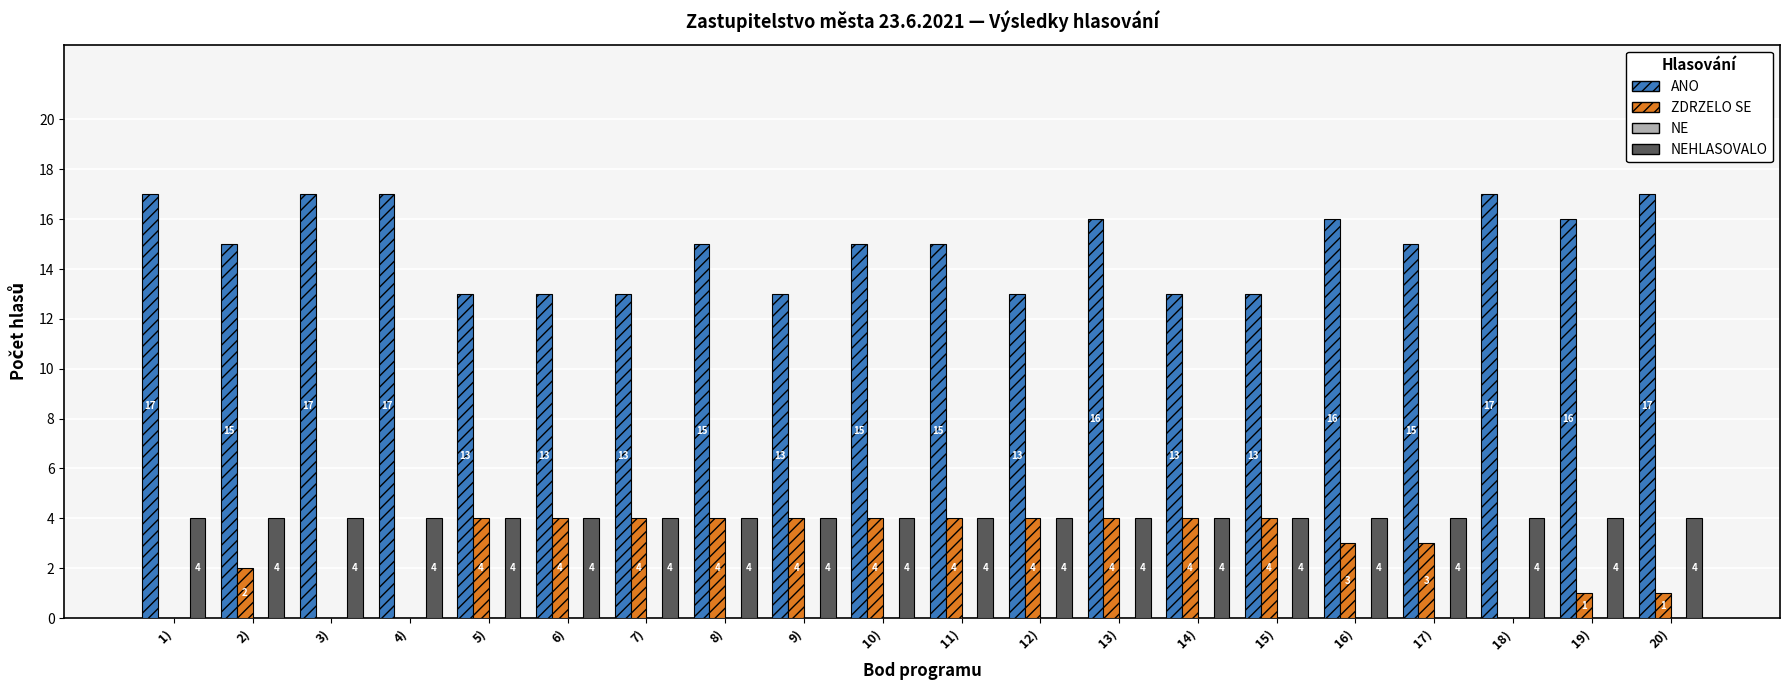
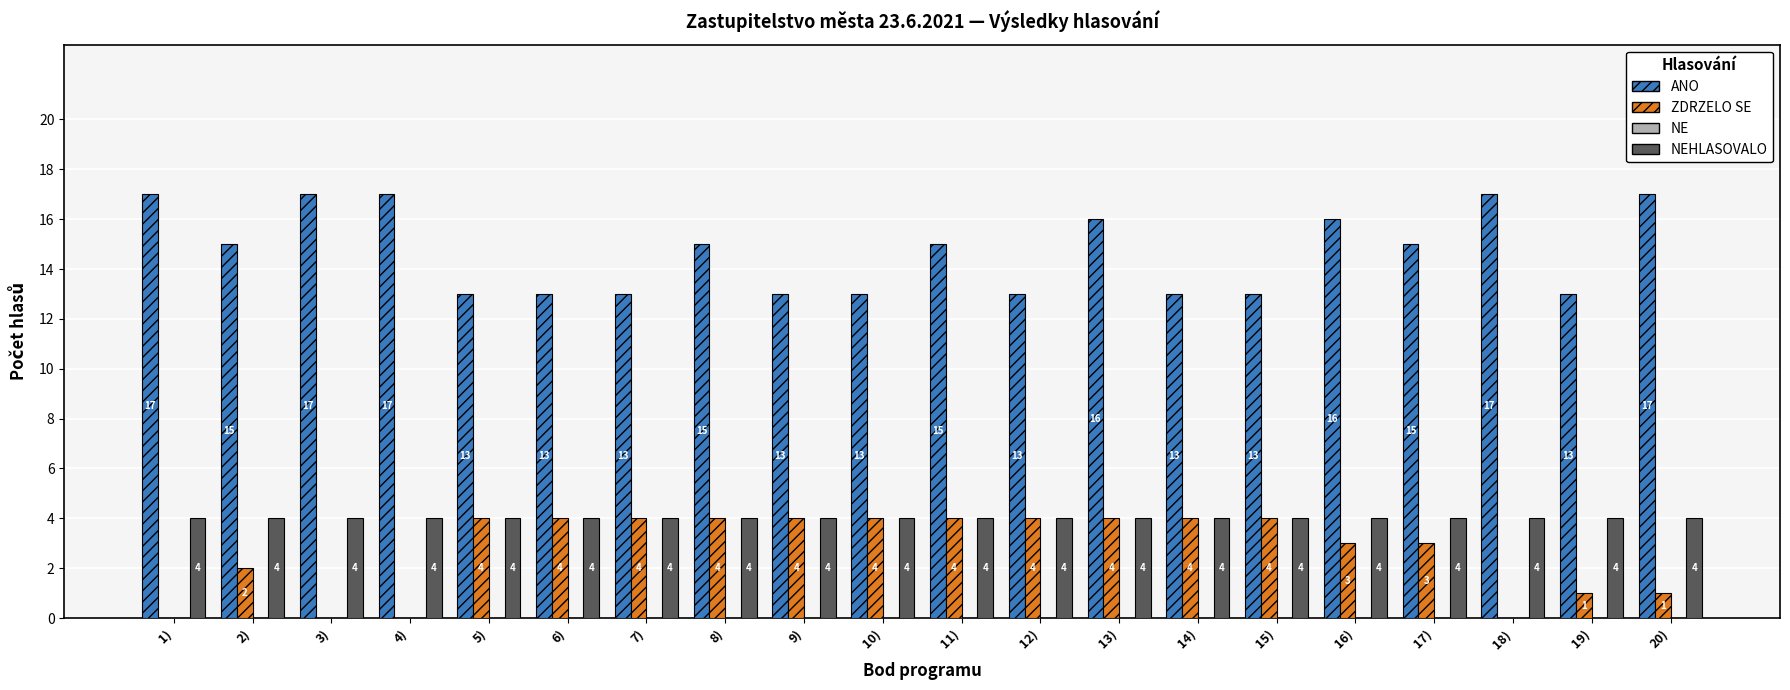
  {
    "ANO": {
      "1)": 17,
      "2)": 15,
      "3)": 17,
      "4)": 17,
      "5)": 13,
      "6)": 13,
      "7)": 13,
      "8)": 15,
      "9)": 13,
-     "10)": 15,
+     "10)": 13,
      "11)": 15,
      "12)": 13,
      "13)": 16,
      "14)": 13,
      "15)": 13,
      "16)": 16,
      "17)": 15,
      "18)": 17,
-     "19)": 16,
+     "19)": 13,
      "20)": 17
    },
    "ZDRZELO SE": {
      "2)": 2,
      "5)": 4,
      "6)": 4,
      "7)": 4,
      "8)": 4,
      "9)": 4,
      "10)": 4,
      "11)": 4,
      "12)": 4,
      "13)": 4,
      "14)": 4,
      "15)": 4,
      "16)": 3,
      "17)": 3,
      "19)": 1,
      "20)": 1
    },
    "NE": {
      "1)": 0.0,
      "2)": 0.0,
      "3)": 0.0,
      "4)": 0.0,
      "5)": 0.0,
      "6)": 0.0,
      "7)": 0.0,
      "8)": 0.0,
      "9)": 0.0,
      "10)": 0.0,
      "11)": 0.0,
      "12)": 0.0,
      "13)": 0.0,
      "14)": 0.0,
      "15)": 0.0,
      "16)": 0.0,
      "17)": 0.0,
      "18)": 0.0,
      "19)": 0.0,
      "20)": 0.0
    },
    "NEHLASOVALO": {
      "1)": 4,
      "2)": 4,
      "3)": 4,
      "4)": 4,
      "5)": 4,
      "6)": 4,
      "7)": 4,
      "8)": 4,
      "9)": 4,
      "10)": 4,
      "11)": 4,
      "12)": 4,
      "13)": 4,
      "14)": 4,
      "15)": 4,
      "16)": 4,
      "17)": 4,
      "18)": 4,
      "19)": 4,
      "20)": 4
    }
  }
